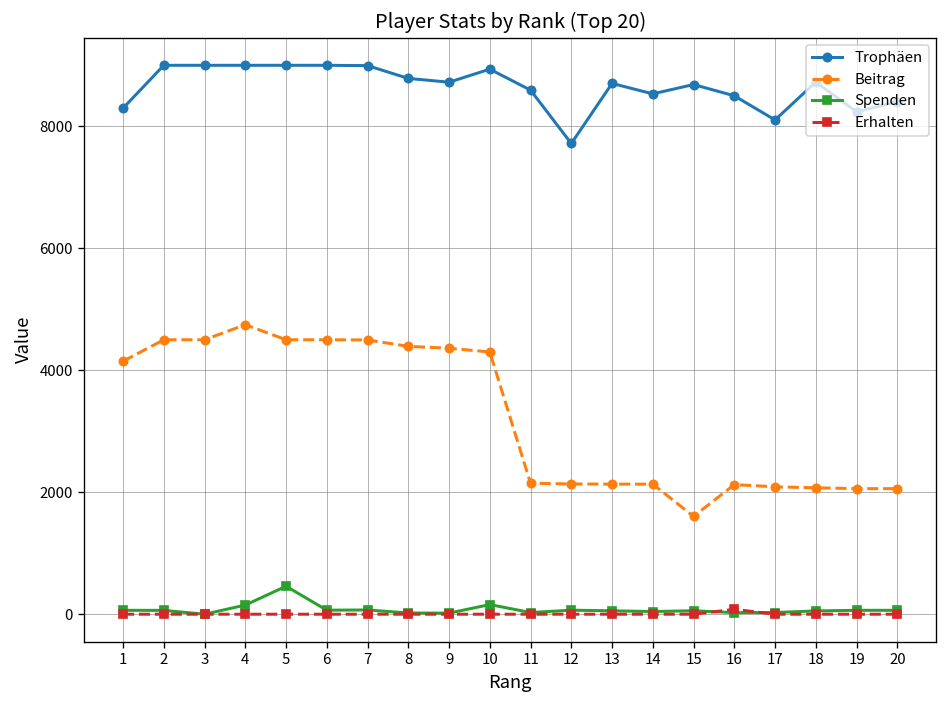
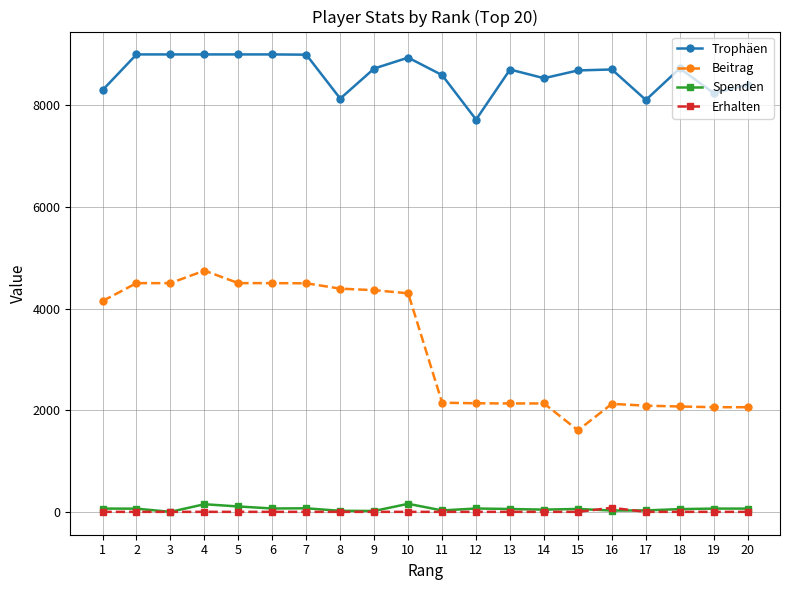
  {
    "Trophäen": {
      "1": 8300,
      "2": 9000,
      "3": 9000,
      "4": 9000,
      "5": 9000,
      "6": 9000,
      "7": 9000,
-     "8": 8800,
+     "8": 8100,
      "9": 8700,
      "10": 8900,
      "11": 8600,
      "12": 7700,
      "13": 8700,
      "14": 8500,
      "15": 8700,
-     "16": 8500,
+     "16": 8700,
      "17": 8100
    },
    "Beitrag": {
      "1": 4100,
      "2": 4500,
      "3": 4500,
      "4": 4700,
      "5": 4500,
      "6": 4500,
      "7": 4500,
      "8": 4400,
      "9": 4400,
      "10": 4300,
      "11": 2100,
      "12": 2100,
      "13": 2100,
      "14": 2100,
      "15": 1600,
      "16": 2100,
      "17": 2100,
      "18": 2100,
      "19": 2100,
      "20": 2100
    },
    "Spenden": {
      "1": 100,
      "2": 100,
      "4": 200,
-     "5": 500,
+     "5": 100,
      "6": 100,
      "7": 100,
      "10": 200,
      "12": 100,
      "13": 100,
      "15": 100,
      "16": 0,
      "18": 100,
      "19": 100,
      "20": 100
    },
    "Erhalten": {
      "1": 0,
      "2": 0,
      "4": 0,
      "5": 0,
      "6": 0,
      "7": 0,
      "10": 0,
      "12": 0,
      "13": 0,
      "15": 0,
      "16": 100,
      "18": 0,
      "19": 0,
      "20": 0
    }
  }
